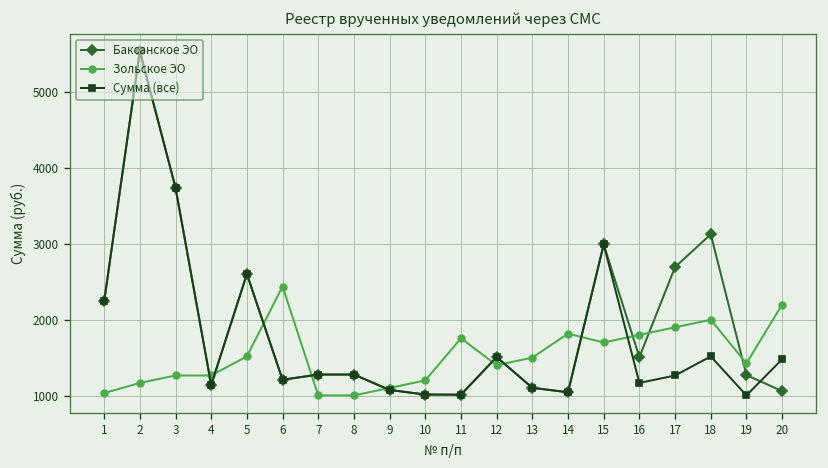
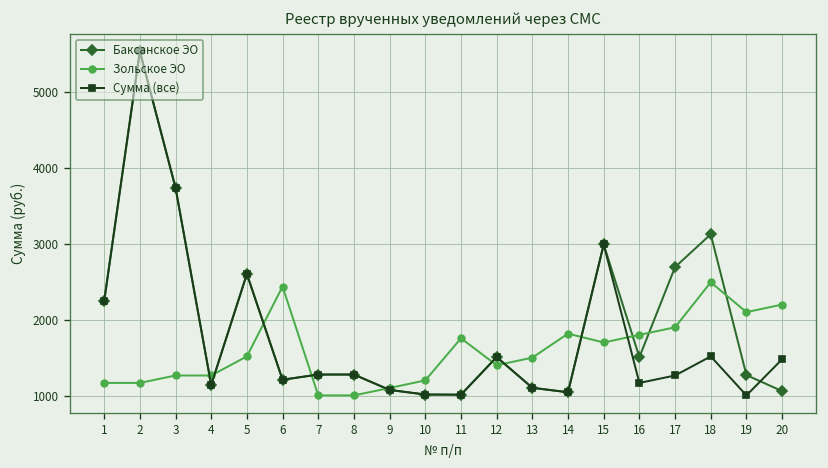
  {
    "Зольское ЭО": {
-     "1": 1000,
+     "1": 1200,
      "2": 1200,
      "3": 1300,
      "4": 1300,
      "5": 1500,
      "6": 2400,
      "7": 1000,
      "8": 1000,
      "10": 1200,
      "11": 1800,
      "12": 1400,
      "13": 1500,
      "14": 1800,
      "15": 1700,
      "16": 1800,
      "17": 1900,
-     "18": 2000,
-     "19": 1400,
+     "18": 2500,
+     "19": 2100,
      "20": 2200
    }
  }
